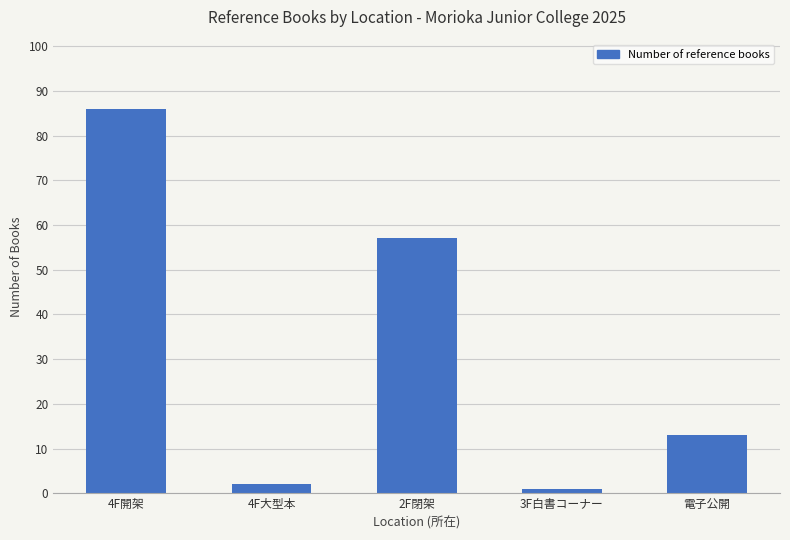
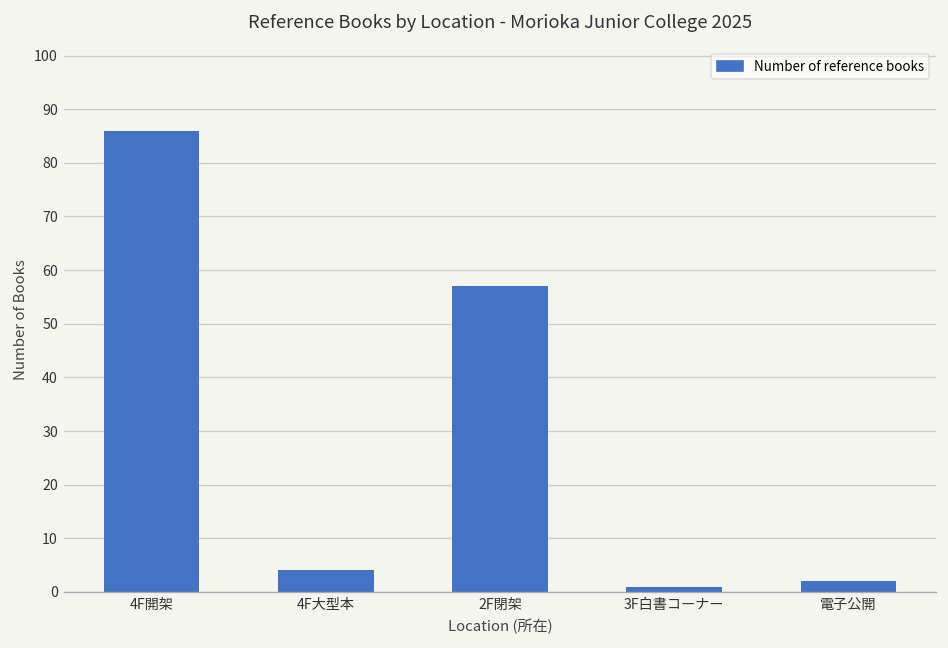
  {
    "4F開架": 86,
-   "4F大型本": 2,
+   "4F大型本": 4,
    "2F閉架": 57,
    "3F白書コーナー": 1,
-   "電子公開": 13
+   "電子公開": 2
  }
